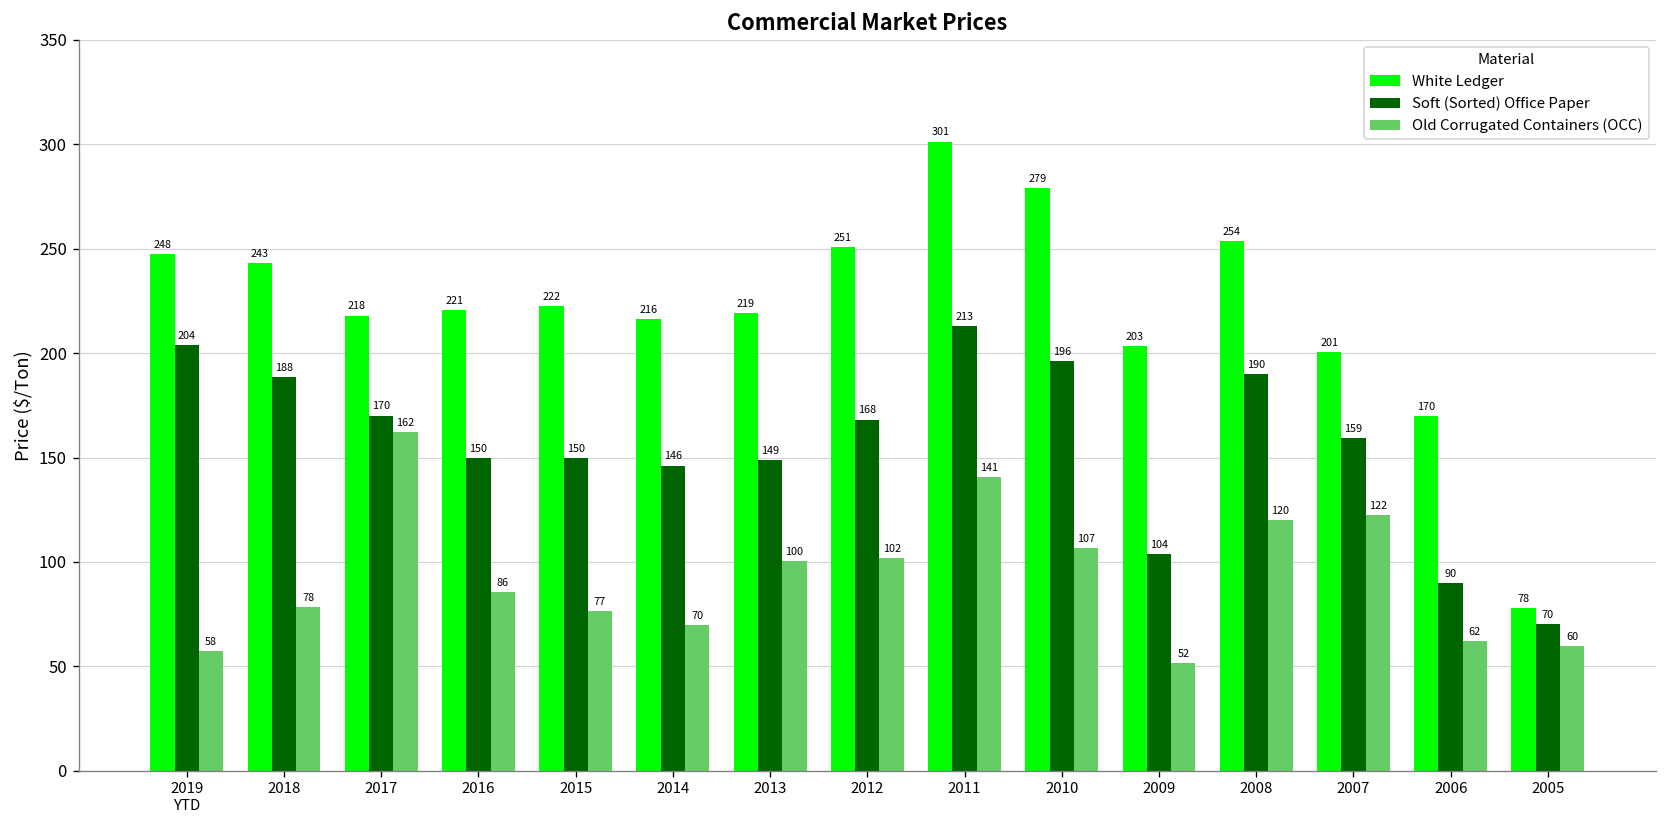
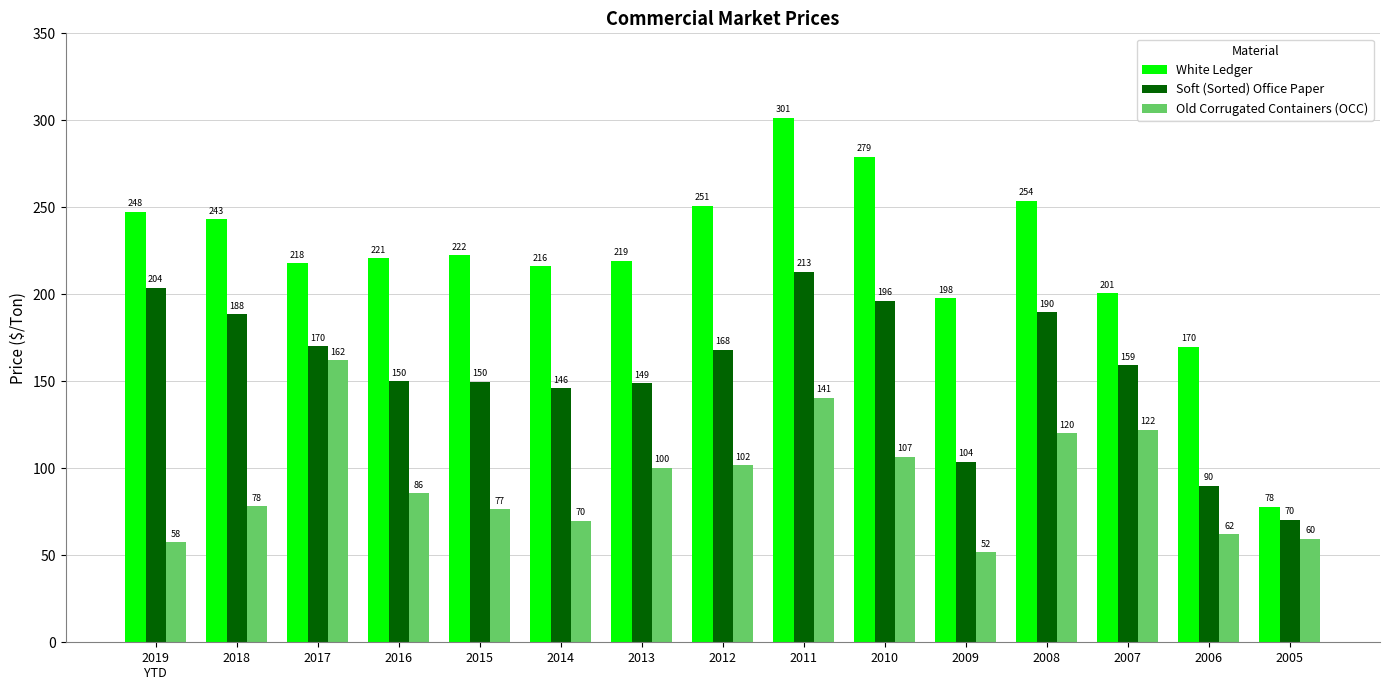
  {
    "White Ledger": {
      "2019 YTD": 248,
      "2018": 243,
      "2017": 218,
      "2016": 221,
      "2015": 222,
      "2014": 216,
      "2013": 219,
      "2012": 251,
      "2011": 301,
      "2010": 279,
-     "2009": 203,
+     "2009": 198,
      "2008": 254,
      "2007": 201,
      "2006": 170,
      "2005": 78
    },
    "Soft (Sorted) Office Paper": {
      "2019 YTD": 204,
      "2018": 188,
      "2017": 170,
      "2016": 150,
      "2015": 150,
      "2014": 146,
      "2013": 149,
      "2012": 168,
      "2011": 213,
      "2010": 196,
      "2009": 104,
      "2008": 190,
      "2007": 159,
      "2006": 90,
      "2005": 70
    },
    "Old Corrugated Containers (OCC)": {
      "2019 YTD": 58,
      "2018": 78,
      "2017": 162,
      "2016": 86,
      "2015": 77,
      "2014": 70,
      "2013": 100,
      "2012": 102,
      "2011": 141,
      "2010": 107,
      "2009": 52,
      "2008": 120,
      "2007": 122,
      "2006": 62,
      "2005": 60
    }
  }
